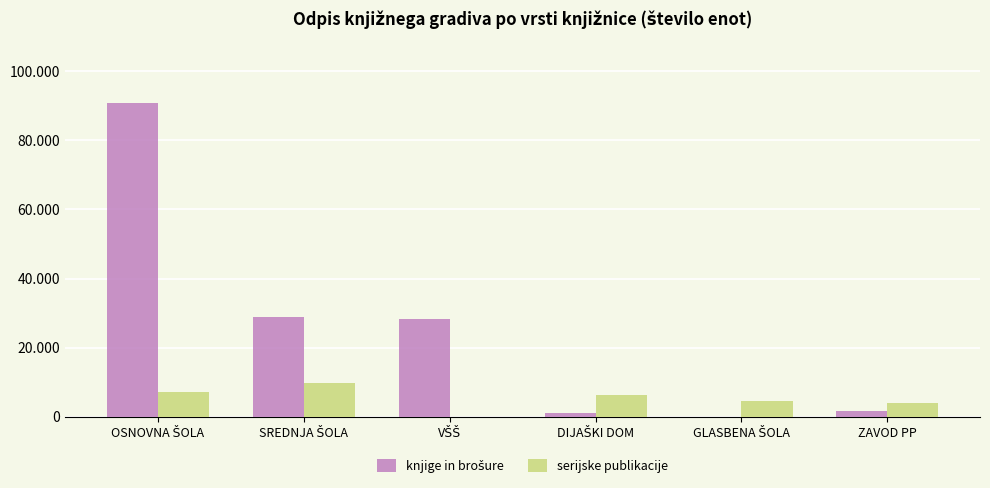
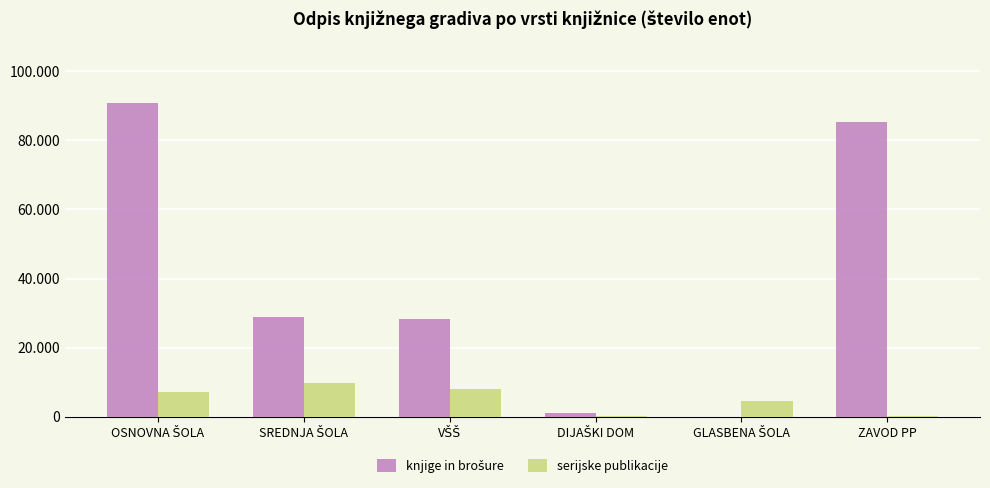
  {
    "knjige in brošure": {
      "OSNOVNA ŠOLA": 91,
      "SREDNJA ŠOLA": 29,
      "VŠŠ": 28,
      "DIJAŠKI DOM": 1,
-     "ZAVOD PP": 2
+     "ZAVOD PP": 85
    },
    "serijske publikacije": {
      "OSNOVNA ŠOLA": 7,
      "SREDNJA ŠOLA": 10,
-     "VŠŠ": 0,
-     "DIJAŠKI DOM": 6,
+     "VŠŠ": 8,
+     "DIJAŠKI DOM": 0,
      "GLASBENA ŠOLA": 4,
-     "ZAVOD PP": 4
+     "ZAVOD PP": 0
    }
  }
